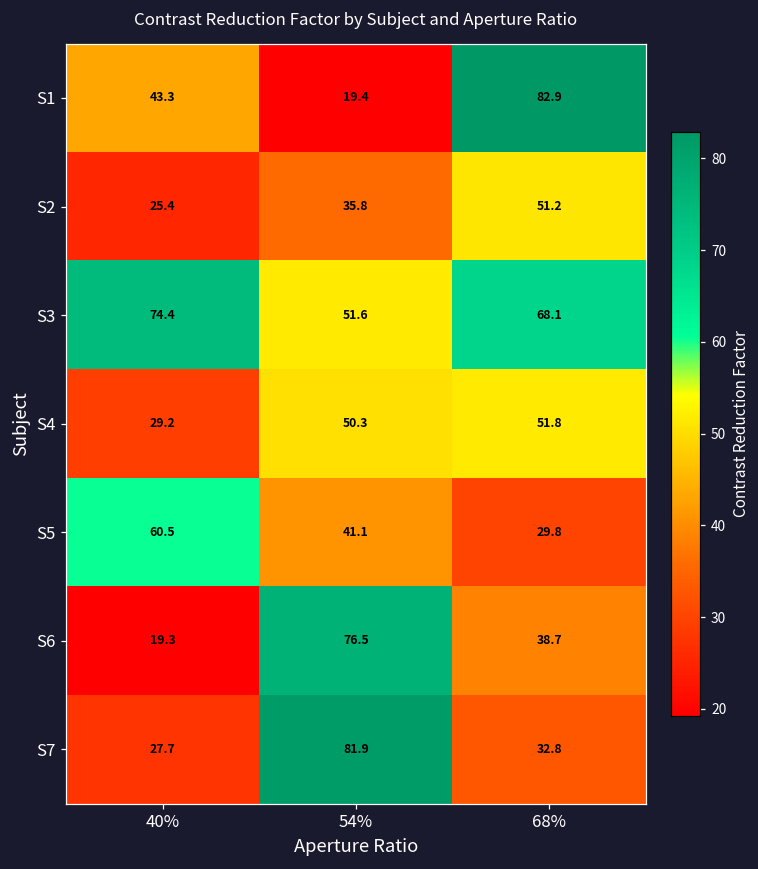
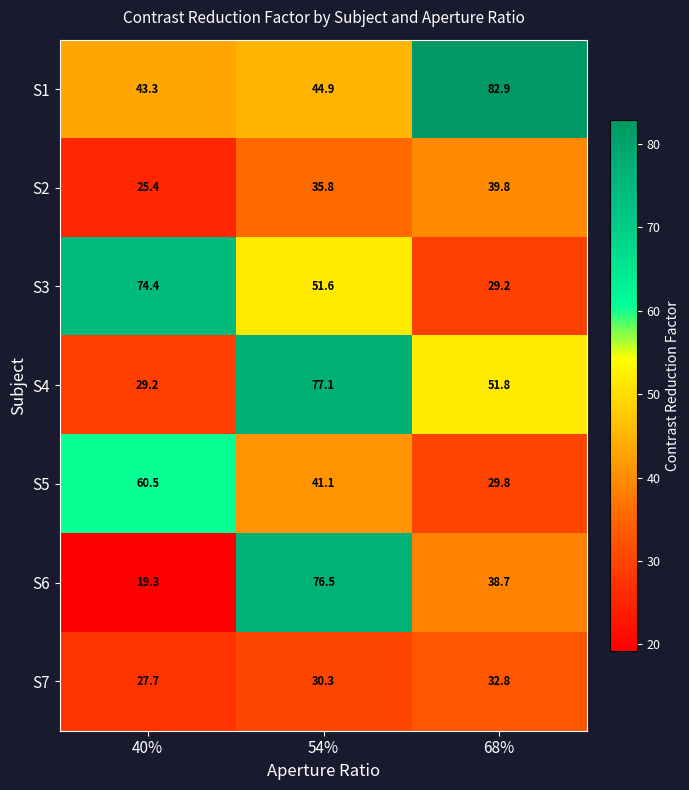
  {
    "S1": {
      "40%": 43.3,
-     "54%": 19.4,
+     "54%": 44.9,
      "68%": 82.9
    },
    "S2": {
      "40%": 25.4,
      "54%": 35.8,
-     "68%": 51.2
+     "68%": 39.8
    },
    "S3": {
      "40%": 74.4,
      "54%": 51.6,
-     "68%": 68.1
+     "68%": 29.2
    },
    "S4": {
      "40%": 29.2,
-     "54%": 50.3,
+     "54%": 77.1,
      "68%": 51.8
    },
    "S5": {
      "40%": 60.5,
      "54%": 41.1,
      "68%": 29.8
    },
    "S6": {
      "40%": 19.3,
      "54%": 76.5,
      "68%": 38.7
    },
    "S7": {
      "40%": 27.7,
-     "54%": 81.9,
+     "54%": 30.3,
      "68%": 32.8
    }
  }
